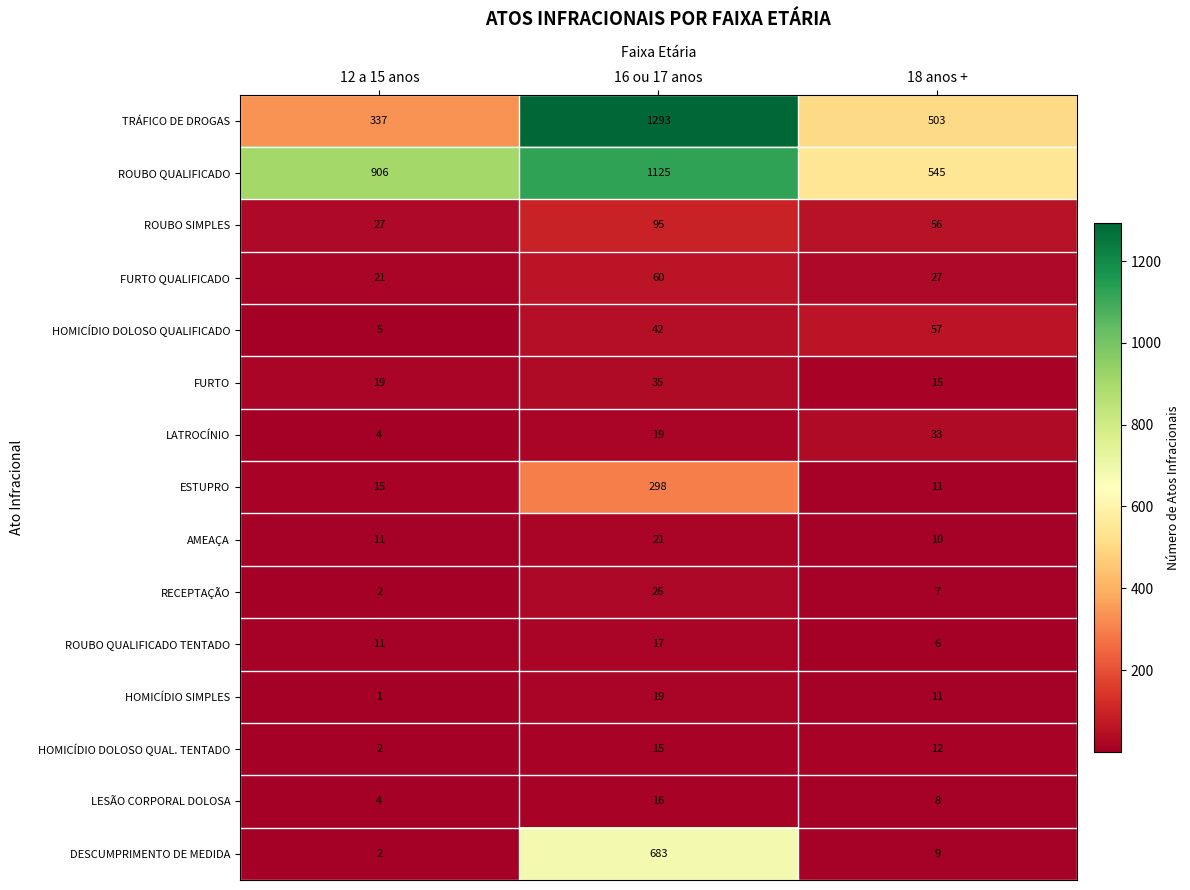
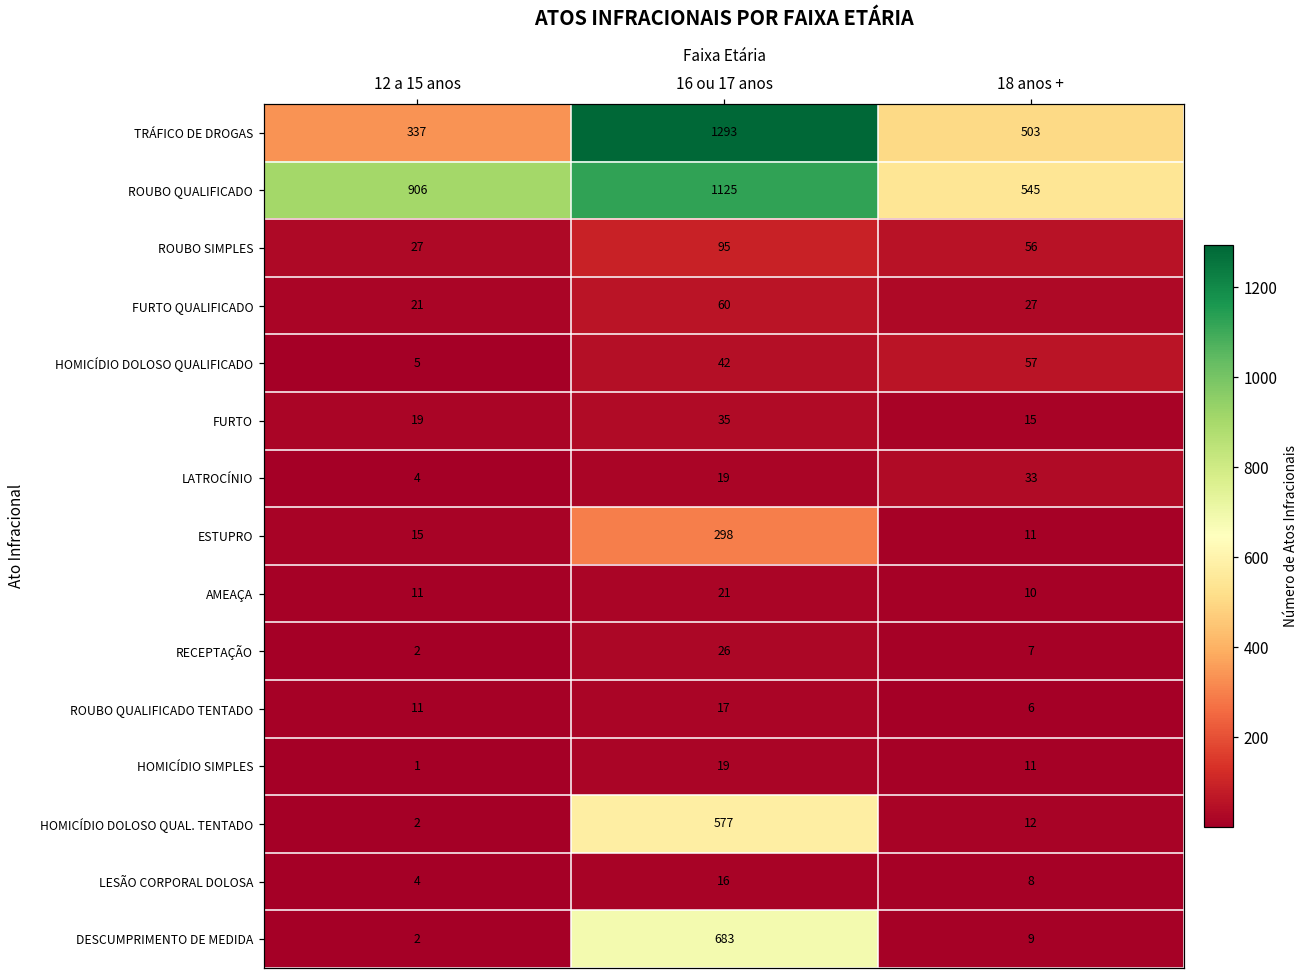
  {
    "TRÁFICO DE DROGAS": {
      "12 a 15 anos": 337,
      "16 ou 17 anos": 1293,
      "18 anos +": 503
    },
    "ROUBO QUALIFICADO": {
      "12 a 15 anos": 906,
      "16 ou 17 anos": 1125,
      "18 anos +": 545
    },
    "ROUBO SIMPLES": {
      "12 a 15 anos": 27,
      "16 ou 17 anos": 95,
      "18 anos +": 56
    },
    "FURTO QUALIFICADO": {
      "12 a 15 anos": 21,
      "16 ou 17 anos": 60,
      "18 anos +": 27
    },
    "HOMICÍDIO DOLOSO QUALIFICADO": {
      "12 a 15 anos": 5,
      "16 ou 17 anos": 42,
      "18 anos +": 57
    },
    "FURTO": {
      "12 a 15 anos": 19,
      "16 ou 17 anos": 35,
      "18 anos +": 15
    },
    "LATROCÍNIO": {
      "12 a 15 anos": 4,
      "16 ou 17 anos": 19,
      "18 anos +": 33
    },
    "ESTUPRO": {
      "12 a 15 anos": 15,
      "16 ou 17 anos": 298,
      "18 anos +": 11
    },
    "AMEAÇA": {
      "12 a 15 anos": 11,
      "16 ou 17 anos": 21,
      "18 anos +": 10
    },
    "RECEPTAÇÃO": {
      "12 a 15 anos": 2,
      "16 ou 17 anos": 26,
      "18 anos +": 7
    },
    "ROUBO QUALIFICADO TENTADO": {
      "12 a 15 anos": 11,
      "16 ou 17 anos": 17,
      "18 anos +": 6
    },
    "HOMICÍDIO SIMPLES": {
      "12 a 15 anos": 1,
      "16 ou 17 anos": 19,
      "18 anos +": 11
    },
    "HOMICÍDIO DOLOSO QUAL. TENTADO": {
      "12 a 15 anos": 2,
-     "16 ou 17 anos": 15,
+     "16 ou 17 anos": 577,
      "18 anos +": 12
    },
    "LESÃO CORPORAL DOLOSA": {
      "12 a 15 anos": 4,
      "16 ou 17 anos": 16,
      "18 anos +": 8
    },
    "DESCUMPRIMENTO DE MEDIDA": {
      "12 a 15 anos": 2,
      "16 ou 17 anos": 683,
      "18 anos +": 9
    }
  }
